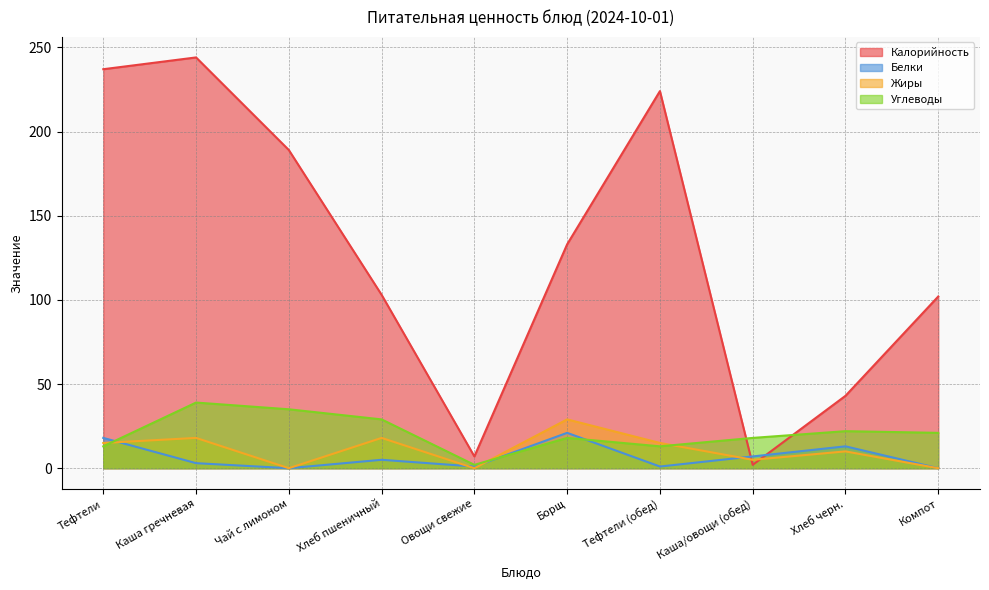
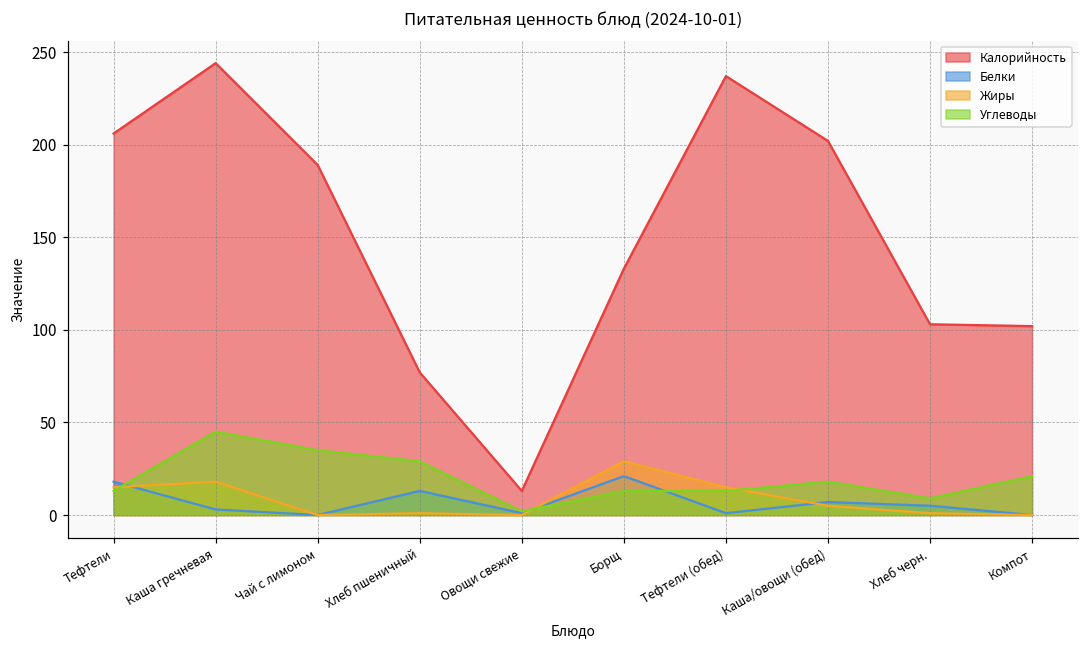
  {
    "Калорийность": {
-     "Тефтели": 237,
+     "Тефтели": 206,
      "Каша гречневая": 244,
      "Чай с лимоном": 189,
-     "Хлеб пшеничный": 103,
-     "Овощи свежие": 7,
+     "Хлеб пшеничный": 77,
+     "Овощи свежие": 13,
      "Борщ": 133,
-     "Тефтели (обед)": 224,
-     "Каша/овощи (обед)": 2,
-     "Хлеб черн.": 43,
+     "Тефтели (обед)": 237,
+     "Каша/овощи (обед)": 202,
+     "Хлеб черн.": 103,
      "Компот": 102
    },
    "Белки": {
      "Тефтели": 18,
      "Каша гречневая": 3,
-     "Хлеб пшеничный": 5,
+     "Хлеб пшеничный": 13,
      "Борщ": 21,
      "Тефтели (обед)": 1,
      "Каша/овощи (обед)": 7,
-     "Хлеб черн.": 13
+     "Хлеб черн.": 5
    },
    "Жиры": {
      "Тефтели": 15,
      "Каша гречневая": 18,
-     "Хлеб пшеничный": 18,
+     "Хлеб пшеничный": 1,
      "Борщ": 29,
      "Тефтели (обед)": 15,
      "Каша/овощи (обед)": 5,
-     "Хлеб черн.": 10
+     "Хлеб черн.": 1
    },
    "Углеводы": {
      "Тефтели": 13,
-     "Каша гречневая": 39,
+     "Каша гречневая": 45,
      "Чай с лимоном": 35,
      "Хлеб пшеничный": 29,
-     "Борщ": 18,
+     "Борщ": 13,
      "Тефтели (обед)": 13,
      "Каша/овощи (обед)": 18,
-     "Хлеб черн.": 22,
+     "Хлеб черн.": 9,
      "Компот": 21
    }
  }
